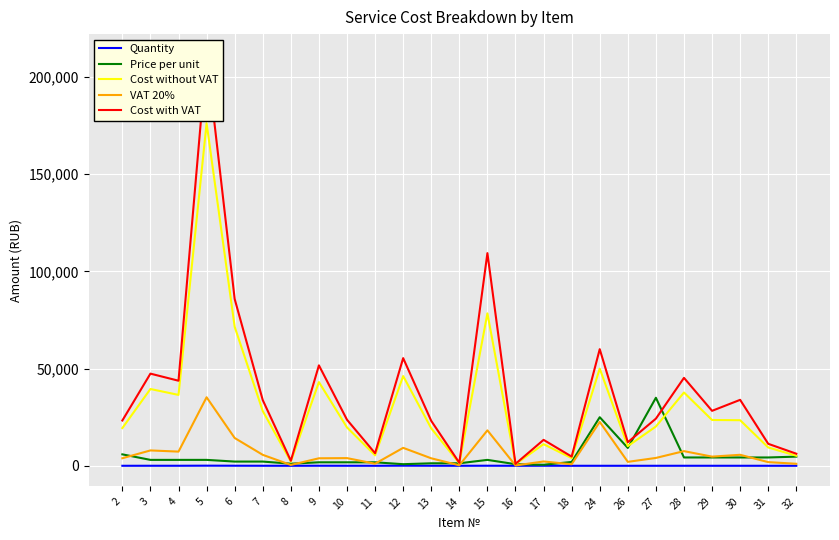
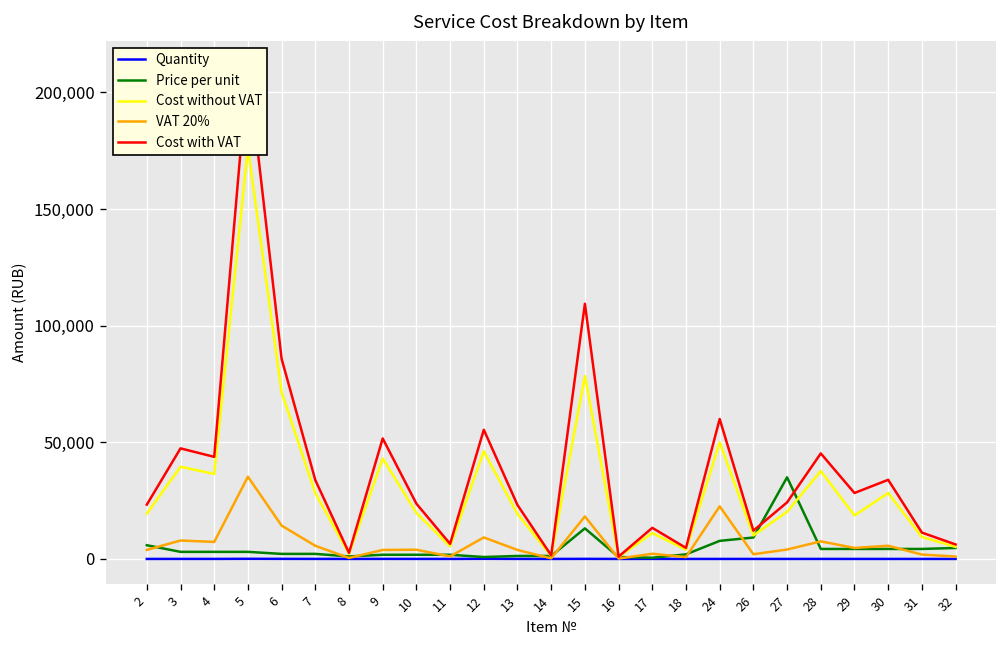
  {
    "Quantity": {
      "2": "0",
      "3": "0",
      "4": "0",
      "5": "0",
      "6": "0",
      "7": "0",
      "9": "0",
      "10": "0",
      "15": "0",
      "24": "0",
      "26": "0",
      "27": "0",
      "28": "0",
      "29": "0",
      "30": "0",
      "31": "0"
    },
    "Price per unit": {
      "2": "6,000",
      "3": "3,000",
      "4": "3,000",
      "5": "3,000",
      "6": "2,000",
      "7": "2,000",
      "9": "2,000",
      "10": "2,000",
-     "15": "3,000",
-     "24": "25,000",
+     "15": "13,000",
+     "24": "8,000",
      "27": "35,000",
      "28": "4,000",
      "30": "4,000",
      "31": "4,000"
    },
    "Cost without VAT": {
      "2": "19,000",
      "3": "39,000",
      "4": "36,000",
      "5": "176,000",
      "6": "71,000",
      "7": "28,000",
      "9": "43,000",
      "10": "20,000",
      "12": "46,000",
      "13": "19,000",
      "15": "78,000",
      "17": "11,000",
      "24": "50,000",
      "27": "20,000",
      "28": "38,000",
-     "29": "24,000",
-     "30": "23,000",
+     "29": "19,000",
+     "30": "28,000",
      "31": "9,000"
    },
    "VAT 20%": {
      "2": "4,000",
      "3": "8,000",
      "4": "7,000",
      "5": "35,000",
      "6": "14,000",
      "7": "6,000",
      "9": "4,000",
      "10": "4,000",
      "12": "9,000",
      "13": "4,000",
      "15": "18,000",
      "17": "2,000",
      "24": "23,000",
      "26": "2,000",
      "27": "4,000",
      "28": "8,000",
      "30": "6,000",
      "31": "2,000"
    },
    "Cost with VAT": {
      "2": "23,000",
      "3": "47,000",
      "4": "44,000",
      "6": "86,000",
      "7": "34,000",
      "9": "52,000",
      "10": "24,000",
      "12": "55,000",
      "13": "23,000",
      "15": "109,000",
      "17": "13,000",
      "24": "60,000",
      "26": "12,000",
      "27": "24,000",
      "28": "45,000",
      "29": "28,000",
      "30": "34,000",
      "31": "11,000"
    }
  }
